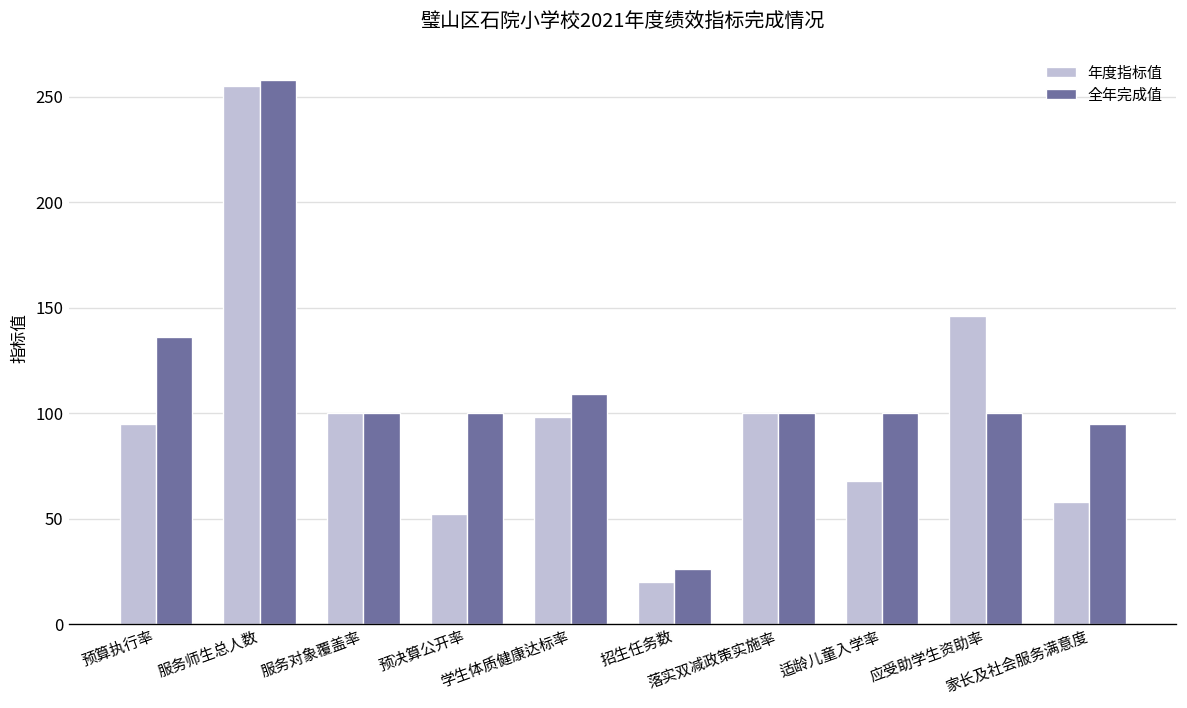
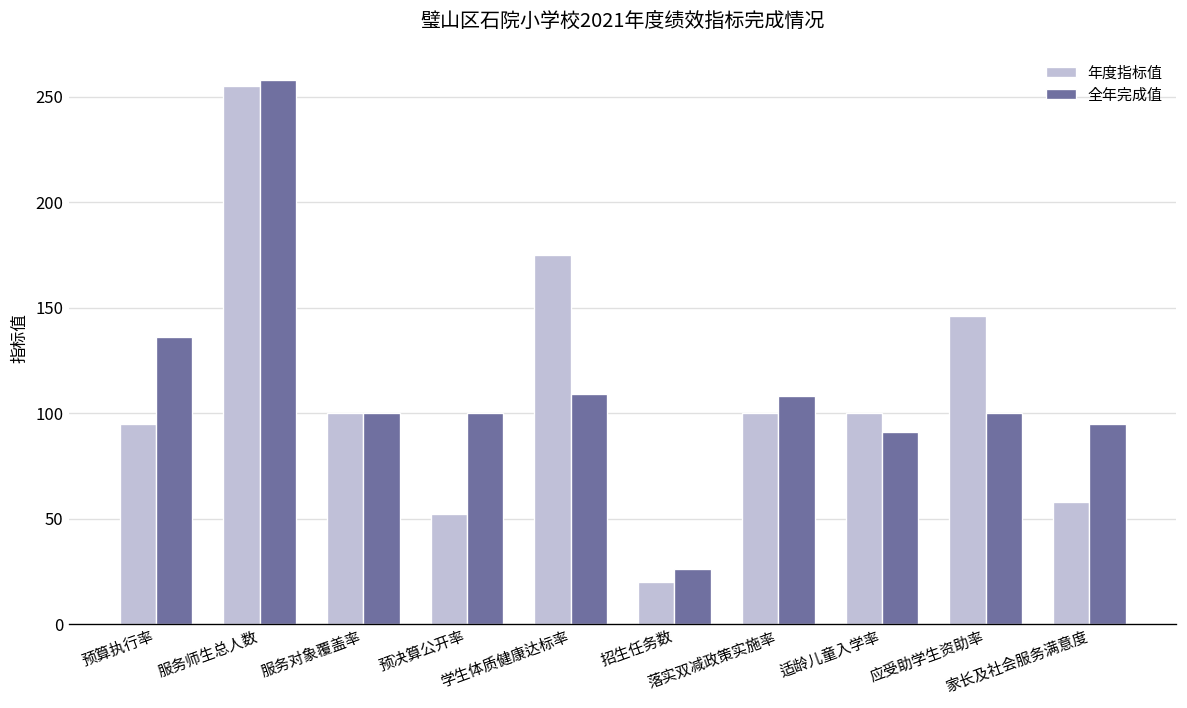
  {
    "年度指标值": {
      "预算执行率": 95,
      "服务师生总人数": 255,
      "服务对象覆盖率": 100,
      "预决算公开率": 52,
-     "学生体质健康达标率": 98,
+     "学生体质健康达标率": 175,
      "招生任务数": 20,
      "落实双减政策实施率": 100,
-     "适龄儿童入学率": 68,
+     "适龄儿童入学率": 100,
      "应受助学生资助率": 146,
      "家长及社会服务满意度": 58
    },
    "全年完成值": {
      "预算执行率": 136,
      "服务师生总人数": 258,
      "服务对象覆盖率": 100,
      "预决算公开率": 100,
      "学生体质健康达标率": 109,
      "招生任务数": 26,
-     "落实双减政策实施率": 100,
-     "适龄儿童入学率": 100,
+     "落实双减政策实施率": 108,
+     "适龄儿童入学率": 91,
      "应受助学生资助率": 100,
      "家长及社会服务满意度": 95
    }
  }
